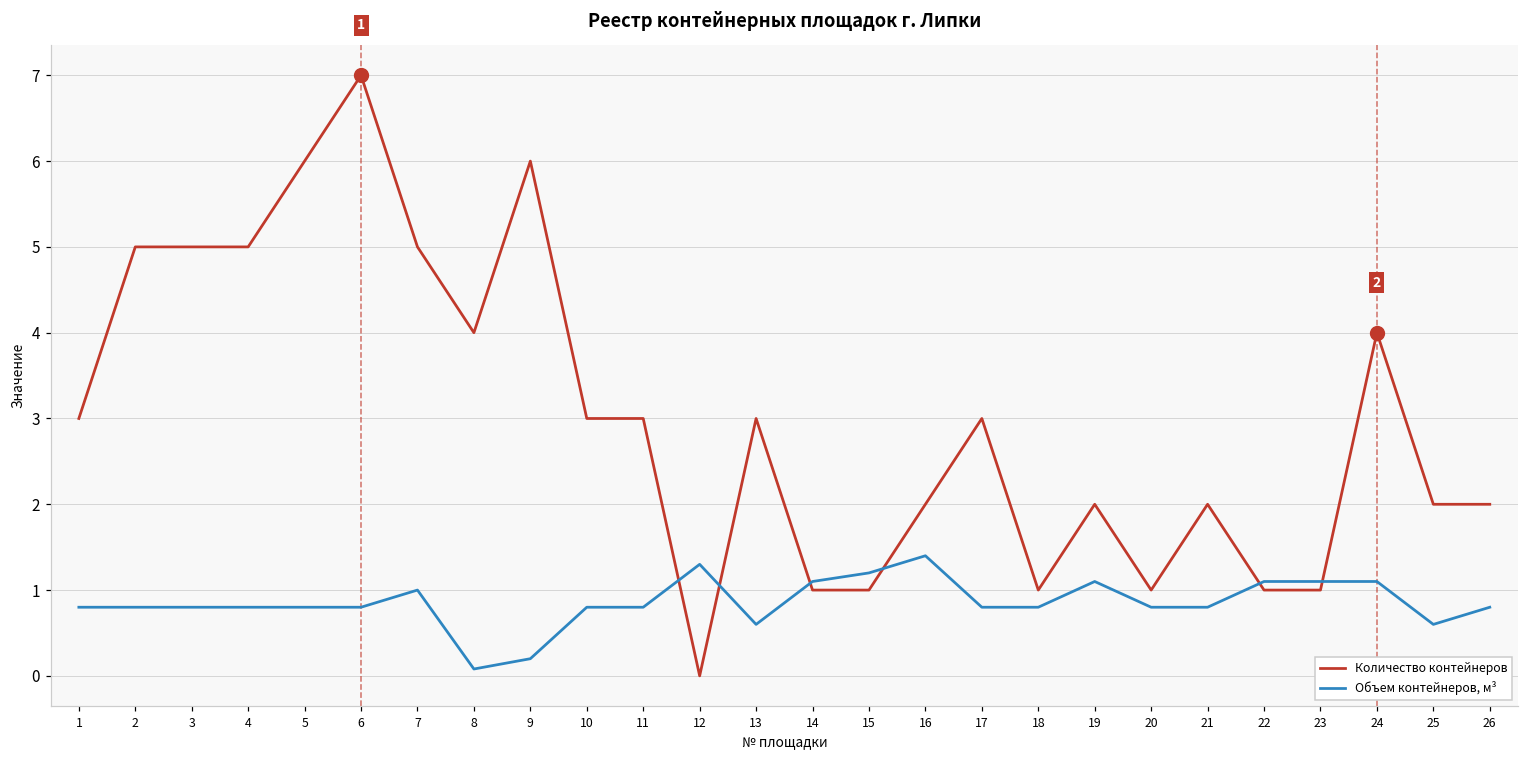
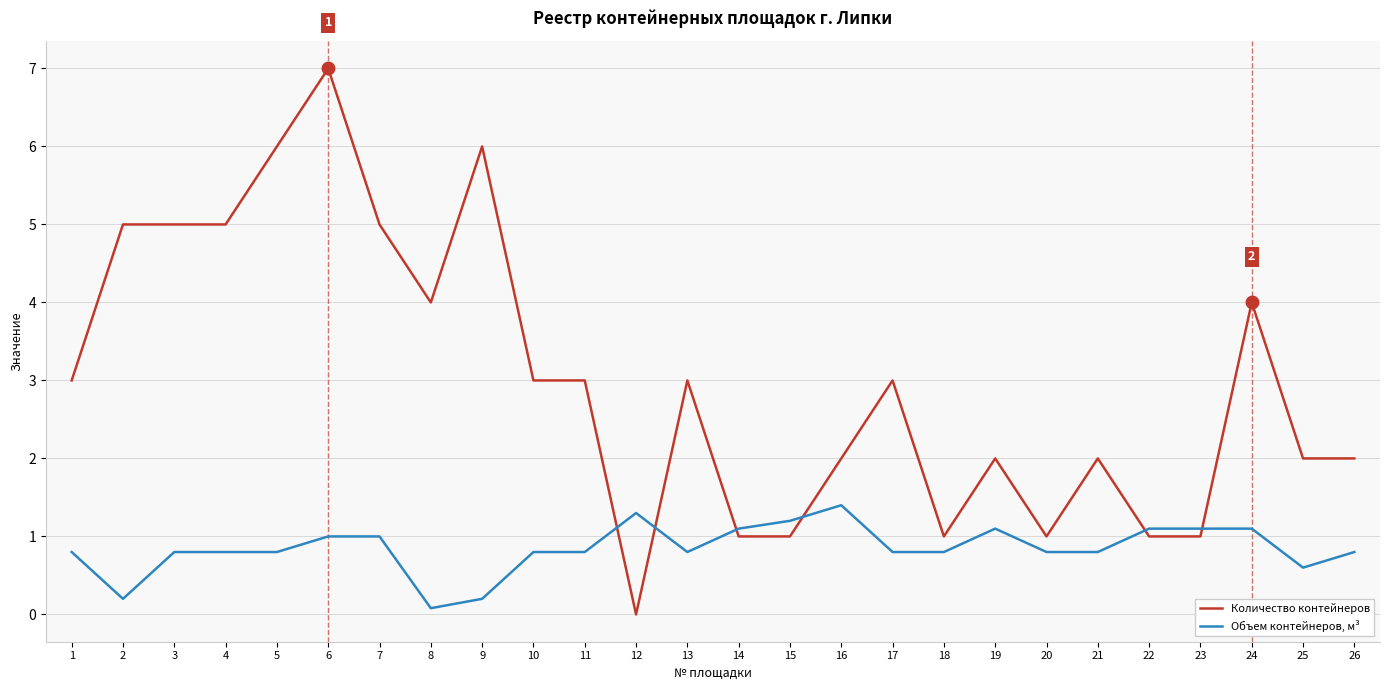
  {
    "Объем контейнеров, м³": {
      "1": 0.8,
-     "2": 0.8,
+     "2": 0.2,
      "3": 0.8,
      "4": 0.8,
      "5": 0.8,
-     "6": 0.8,
+     "6": 1.0,
      "7": 1.0,
      "8": 0.1,
      "9": 0.2,
      "10": 0.8,
      "11": 0.8,
      "12": 1.3,
-     "13": 0.6,
+     "13": 0.8,
      "14": 1.1,
      "15": 1.2,
      "16": 1.4,
      "17": 0.8,
      "18": 0.8,
      "19": 1.1,
      "20": 0.8,
      "21": 0.8,
      "22": 1.1,
      "23": 1.1,
      "24": 1.1,
      "25": 0.6,
      "26": 0.8
    }
  }
